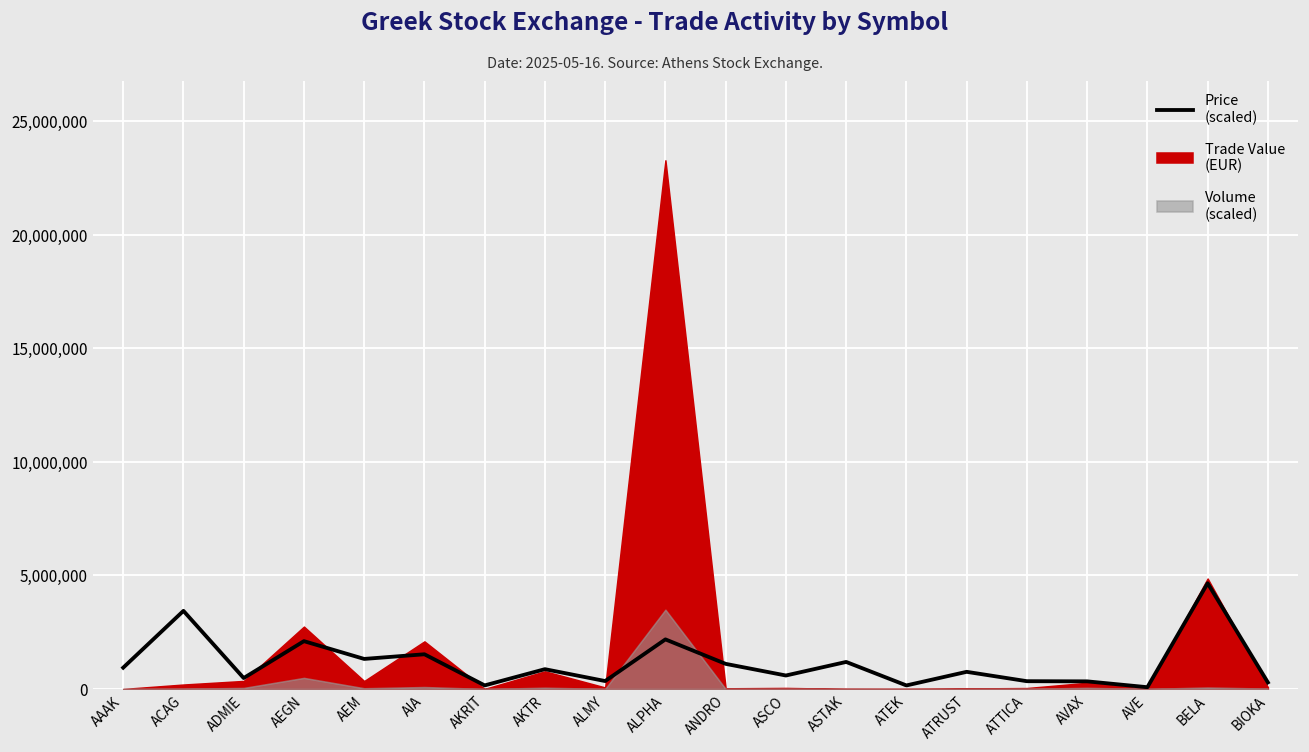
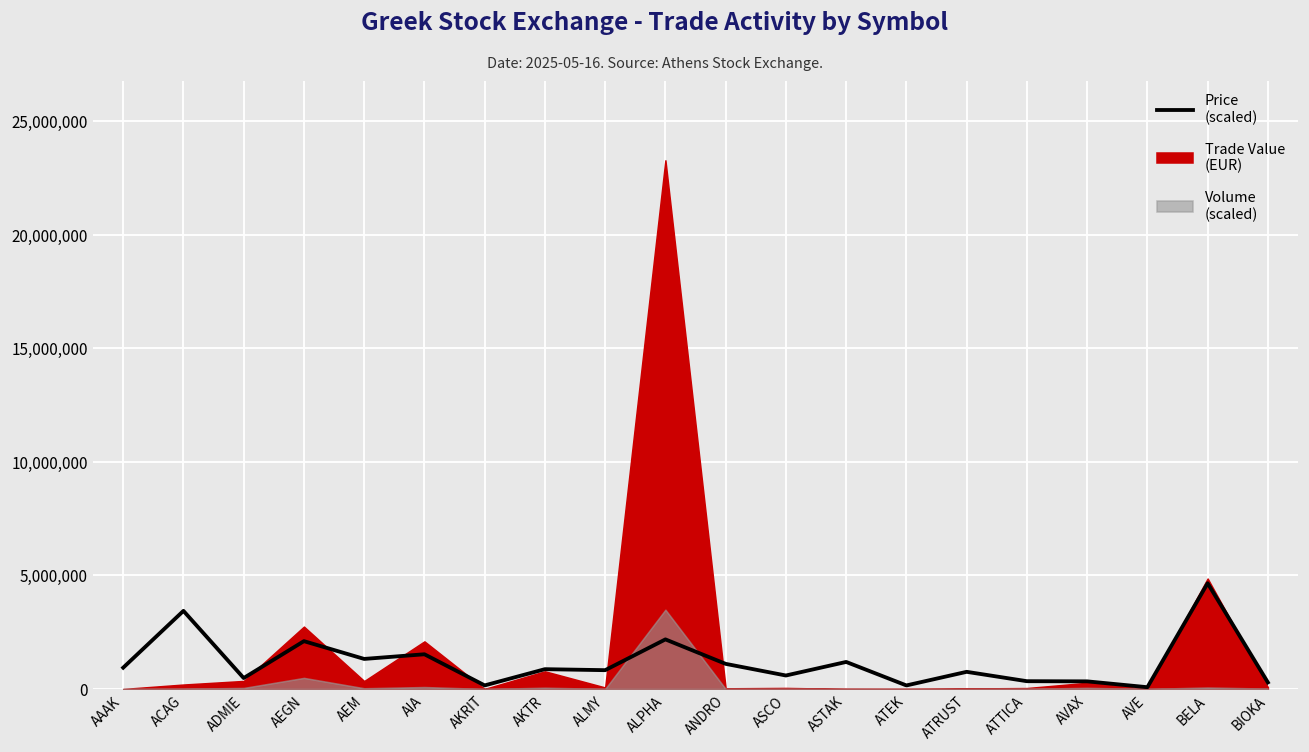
  {
    "Price (scaled)": {
      "AAAK": "900,000",
      "ACAG": "3,400,000",
      "ADMIE": "500,000",
      "AEGN": "2,100,000",
      "AEM": "1,300,000",
      "AIA": "1,500,000",
      "AKRIT": "200,000",
-     "ALMY": "300,000",
+     "ALMY": "800,000",
      "ALPHA": "2,200,000",
      "ANDRO": "1,100,000",
      "ASCO": "600,000",
      "ASTAK": "1,200,000",
      "ATEK": "200,000",
      "ATRUST": "800,000",
      "ATTICA": "300,000",
      "BELA": "4,700,000",
      "BIOKA": "300,000"
    }
  }
